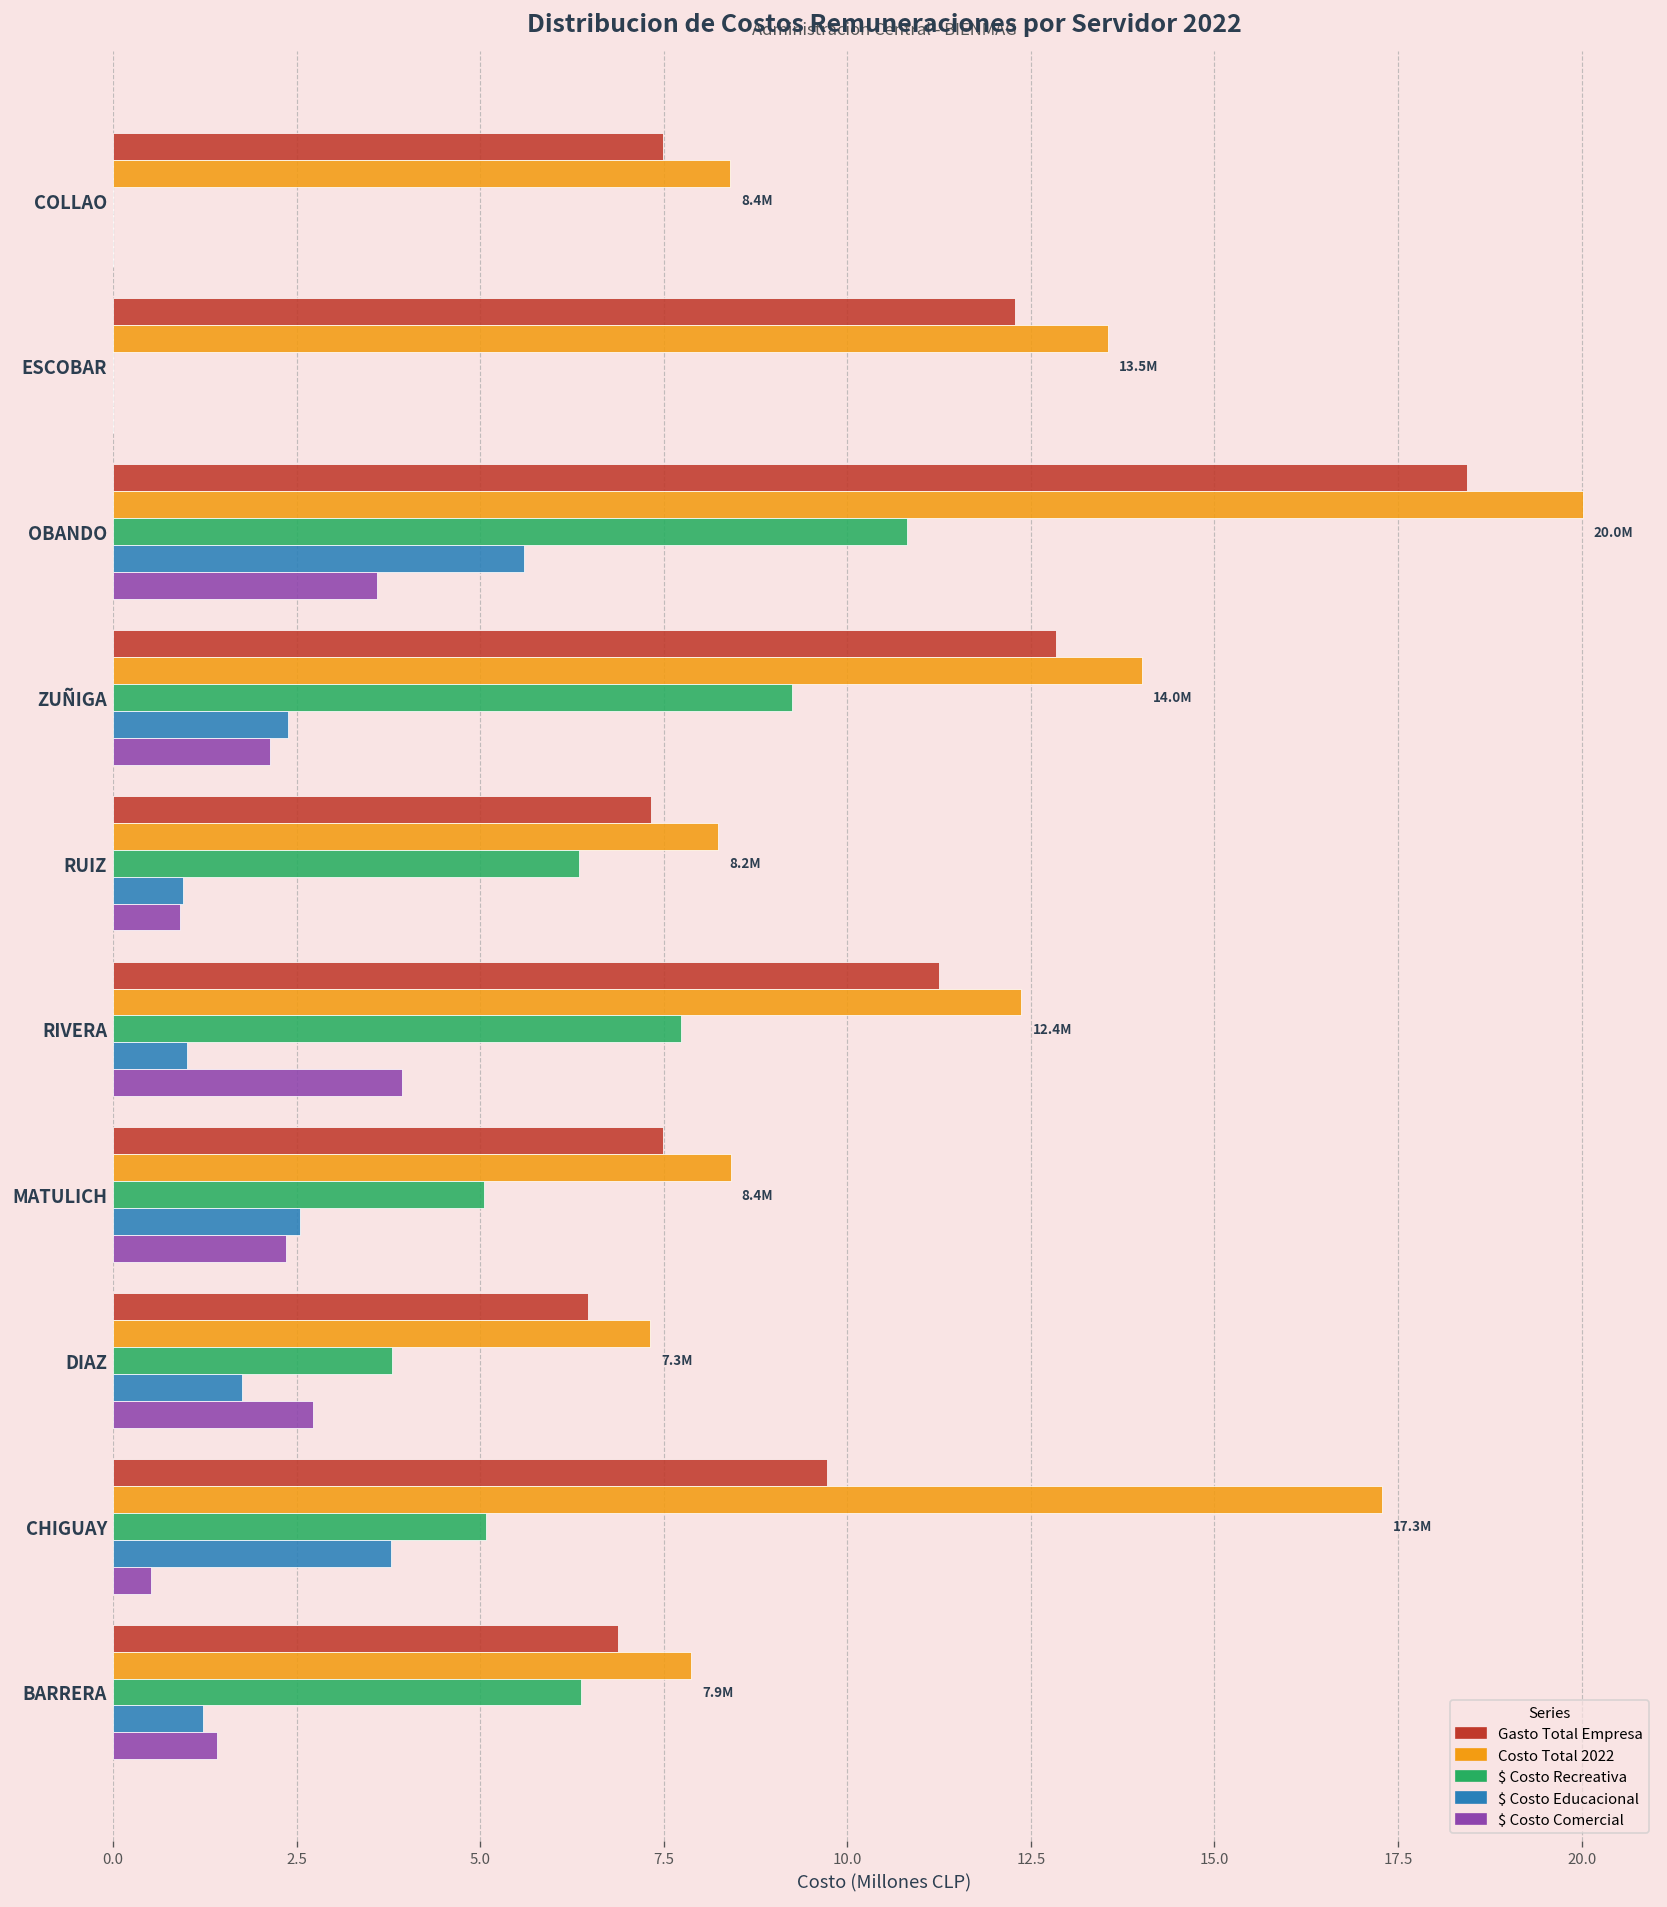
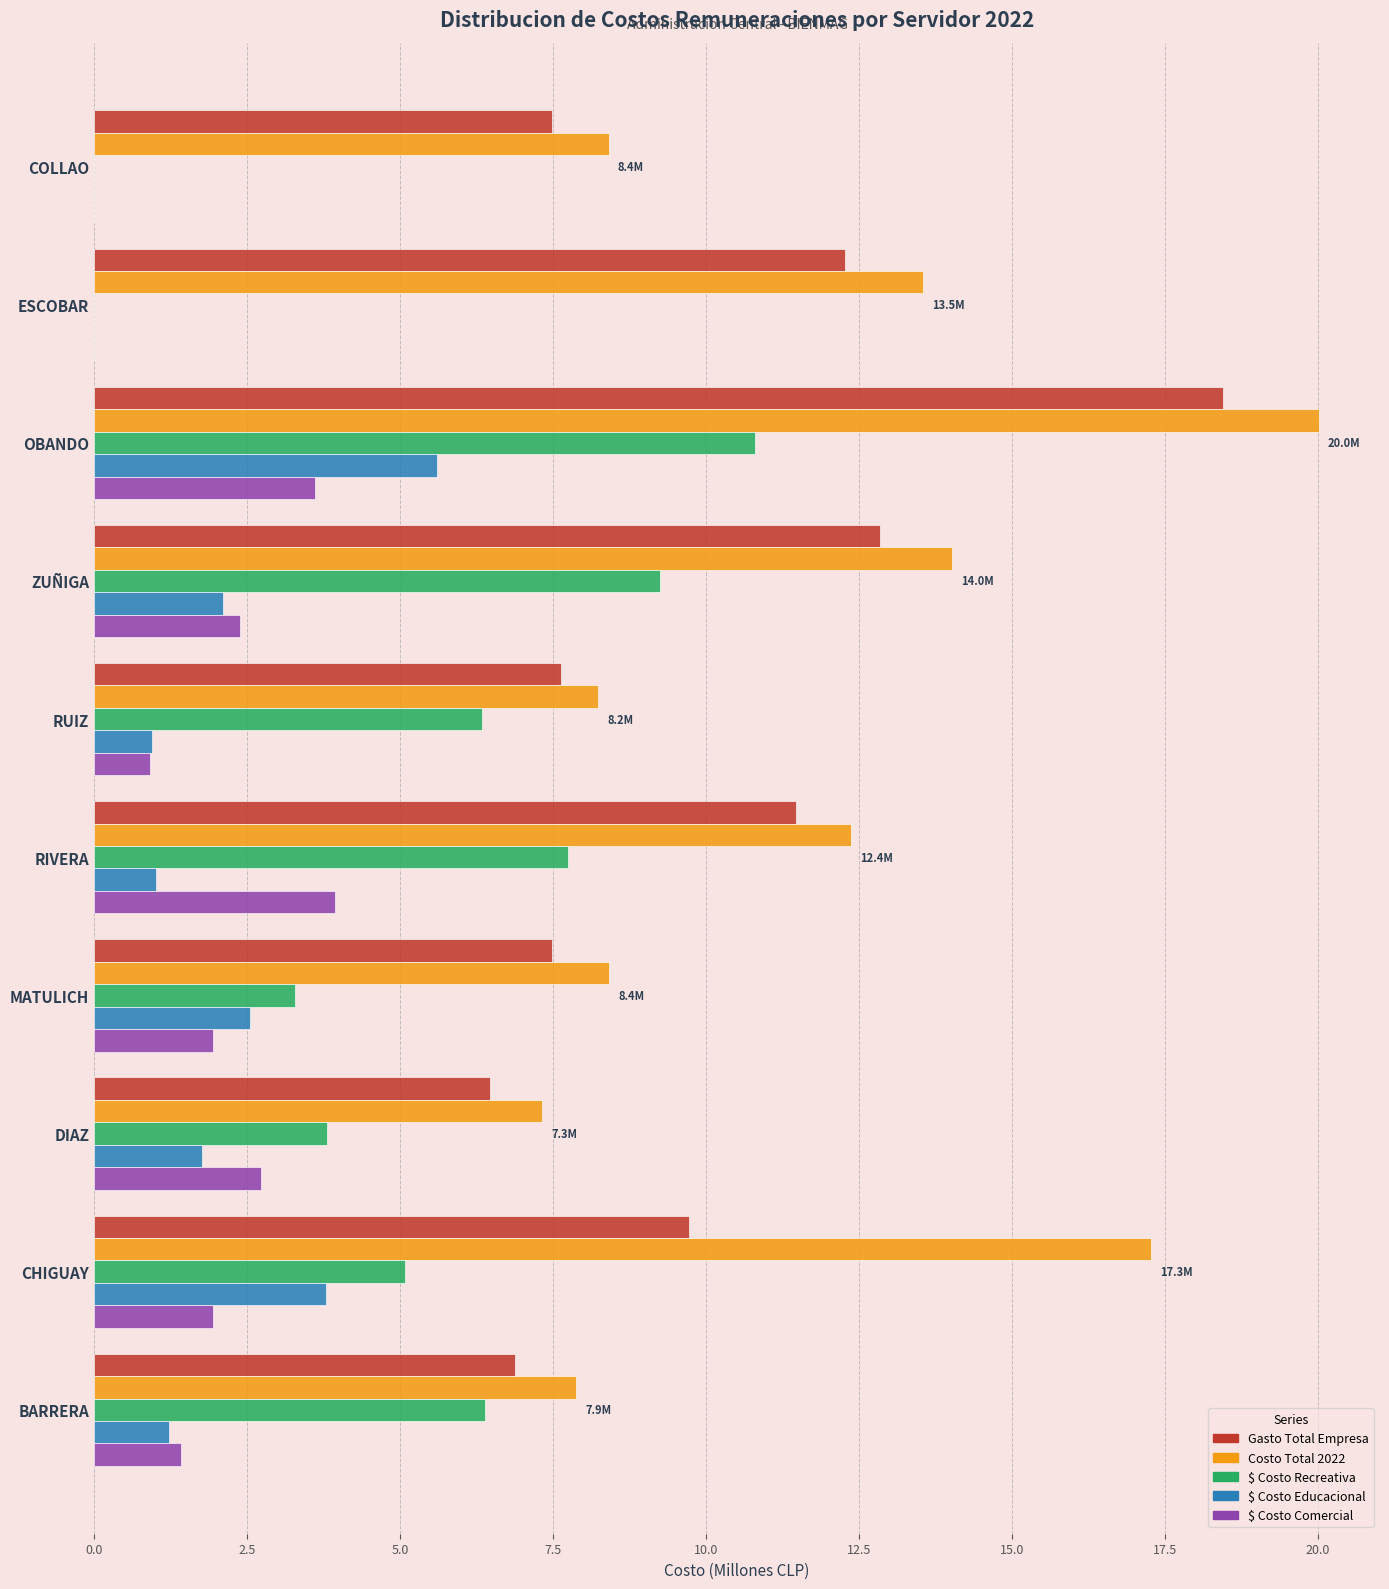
  {
    "Gasto Total Empresa": {
      "COLLAO": "7.5",
      "ESCOBAR": "12.3",
      "OBANDO": "18.4",
      "ZUÑIGA": "12.8",
-     "RUIZ": "7.3",
-     "RIVERA": "11.3",
+     "RUIZ": "7.6",
+     "RIVERA": "11.5",
      "MATULICH": "7.5",
      "DIAZ": "6.5",
      "CHIGUAY": "9.7",
      "BARRERA": "6.9"
    },
    "Costo Total 2022": {
      "COLLAO": "8.4M",
      "ESCOBAR": "13.5M",
      "OBANDO": "20.0M",
      "ZUÑIGA": "14.0M",
      "RUIZ": "8.2M",
      "RIVERA": "12.4M",
      "MATULICH": "8.4M",
      "DIAZ": "7.3M",
      "CHIGUAY": "17.3M",
      "BARRERA": "7.9M"
    },
    "$ Costo Recreativa": {
      "COLLAO": "0.0",
      "ESCOBAR": "0.0",
      "OBANDO": "10.8",
      "ZUÑIGA": "9.2",
      "RUIZ": "6.3",
      "RIVERA": "7.7",
-     "MATULICH": "5.0",
+     "MATULICH": "3.3",
      "DIAZ": "3.8",
      "CHIGUAY": "5.1",
      "BARRERA": "6.4"
    },
    "$ Costo Educacional": {
      "COLLAO": "0.0",
      "ESCOBAR": "0.0",
      "OBANDO": "5.6",
-     "ZUÑIGA": "2.4",
+     "ZUÑIGA": "2.1",
      "RUIZ": "0.9",
      "RIVERA": "1.0",
      "MATULICH": "2.5",
      "DIAZ": "1.8",
      "CHIGUAY": "3.8",
      "BARRERA": "1.2"
    },
    "$ Costo Comercial": {
      "COLLAO": "0.0",
      "ESCOBAR": "0.0",
      "OBANDO": "3.6",
-     "ZUÑIGA": "2.1",
+     "ZUÑIGA": "2.4",
      "RUIZ": "0.9",
      "RIVERA": "3.9",
-     "MATULICH": "2.4",
+     "MATULICH": "1.9",
      "DIAZ": "2.7",
-     "CHIGUAY": "0.5",
+     "CHIGUAY": "1.9",
      "BARRERA": "1.4"
    }
  }
